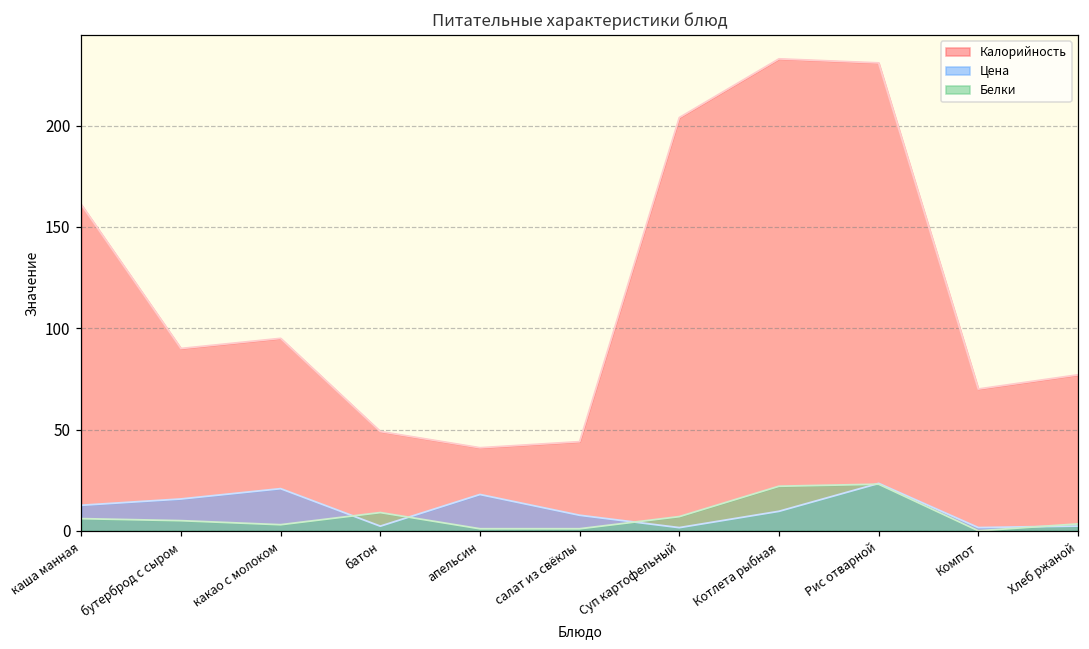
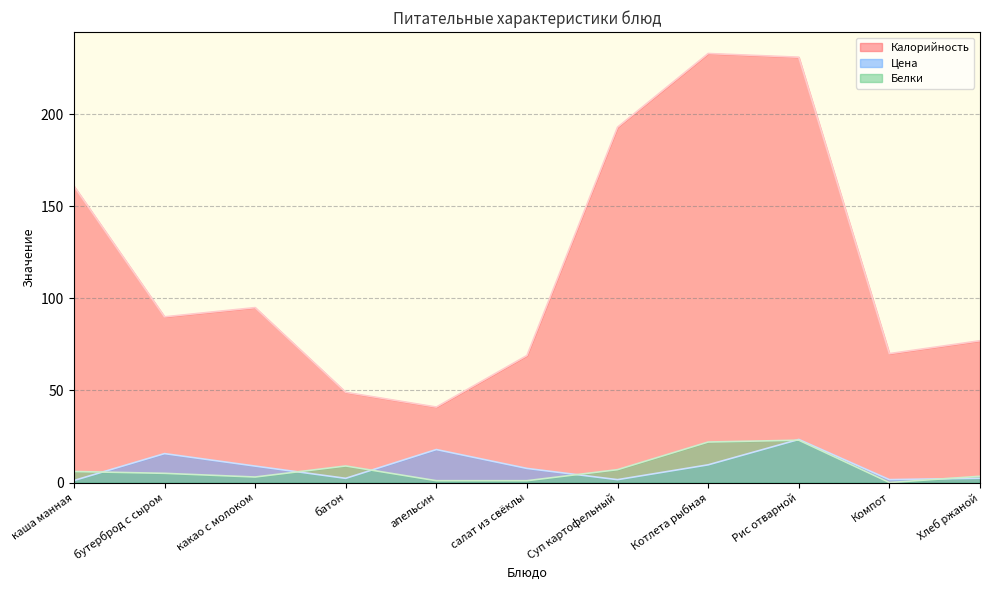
  {
    "Калорийность": {
      "каша манная": 161,
      "бутерброд с сыром": 90,
      "какао с молоком": 95,
      "батон": 49,
      "апельсин": 41,
-     "салат из свёклы": 44,
-     "Суп картофельный": 204,
+     "салат из свёклы": 69,
+     "Суп картофельный": 193,
      "Котлета рыбная": 233,
      "Рис отварной": 231,
      "Компот": 70,
      "Хлеб ржаной": 77
    },
    "Цена": {
-     "каша манная": 13,
+     "каша манная": 1,
      "бутерброд с сыром": 16,
-     "какао с молоком": 21,
+     "какао с молоком": 9,
      "батон": 2,
      "апельсин": 18,
      "салат из свёклы": 8,
      "Суп картофельный": 2,
      "Котлета рыбная": 10,
      "Компот": 2
    },
    "Белки": {
      "каша манная": 6,
      "бутерброд с сыром": 5,
      "какао с молоком": 3,
      "батон": 9,
      "апельсин": 1,
      "салат из свёклы": 1,
      "Суп картофельный": 7,
      "Котлета рыбная": 22,
      "Компот": 0
    }
  }
